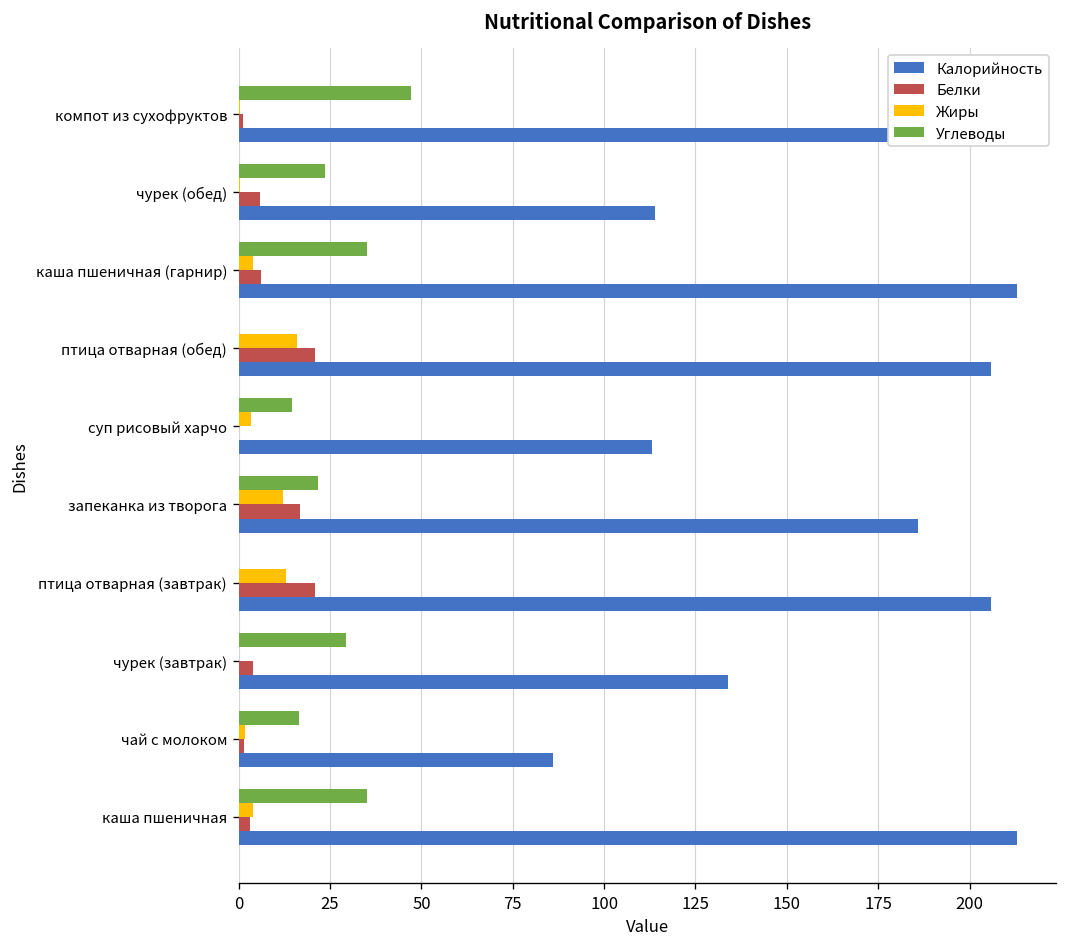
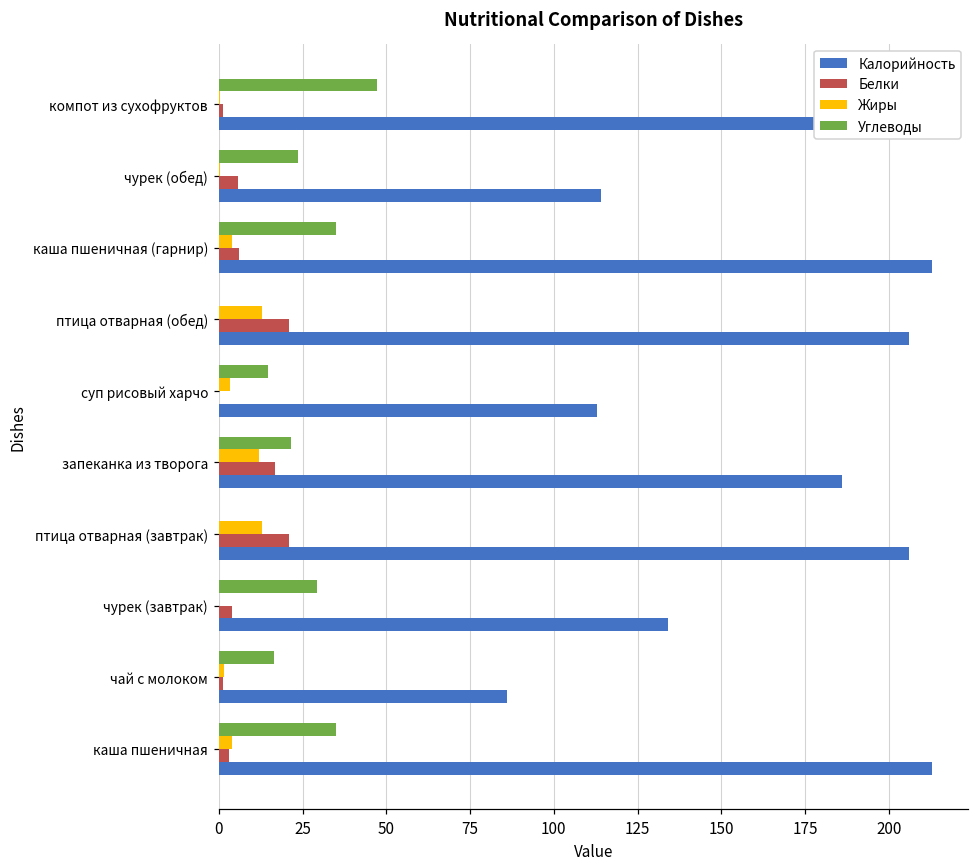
  {
    "Калорийность": {
      "чурек (обед)": 114,
      "каша пшеничная (гарнир)": 213,
      "птица отварная (обед)": 206,
      "суп рисовый харчо": 113,
      "запеканка из творога": 186,
      "птица отварная (завтрак)": 206,
      "чурек (завтрак)": 134,
      "чай с молоком": 86,
      "каша пшеничная": 213
    },
    "Белки": {
      "компот из сухофруктов": 1,
      "чурек (обед)": 6,
      "каша пшеничная (гарнир)": 6,
      "птица отварная (обед)": 21,
      "запеканка из творога": 17,
      "птица отварная (завтрак)": 21,
      "чурек (завтрак)": 4,
      "чай с молоком": 1,
      "каша пшеничная": 3
    },
    "Жиры": {
      "каша пшеничная (гарнир)": 4,
-     "птица отварная (обед)": 16,
+     "птица отварная (обед)": 13,
      "суп рисовый харчо": 3,
      "запеканка из творога": 12,
      "птица отварная (завтрак)": 13,
      "чурек (завтрак)": 0,
      "чай с молоком": 2,
      "каша пшеничная": 4
    },
    "Углеводы": {
      "компот из сухофруктов": 47,
      "чурек (обед)": 24,
      "каша пшеничная (гарнир)": 35,
      "птица отварная (обед)": 0,
      "суп рисовый харчо": 15,
      "запеканка из творога": 22,
      "птица отварная (завтрак)": 0,
      "чурек (завтрак)": 29,
      "чай с молоком": 16,
      "каша пшеничная": 35
    }
  }
